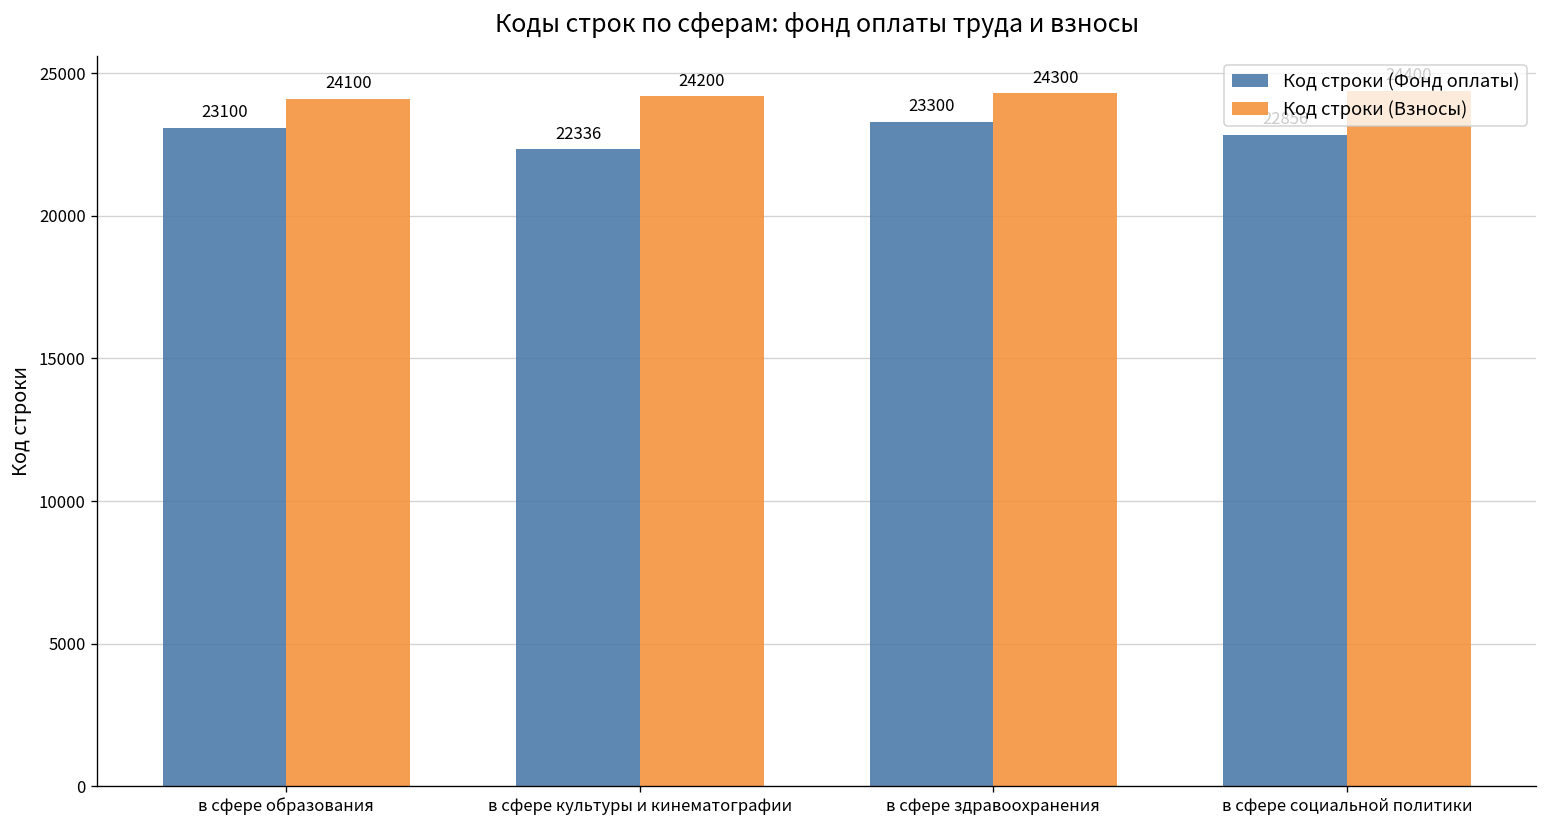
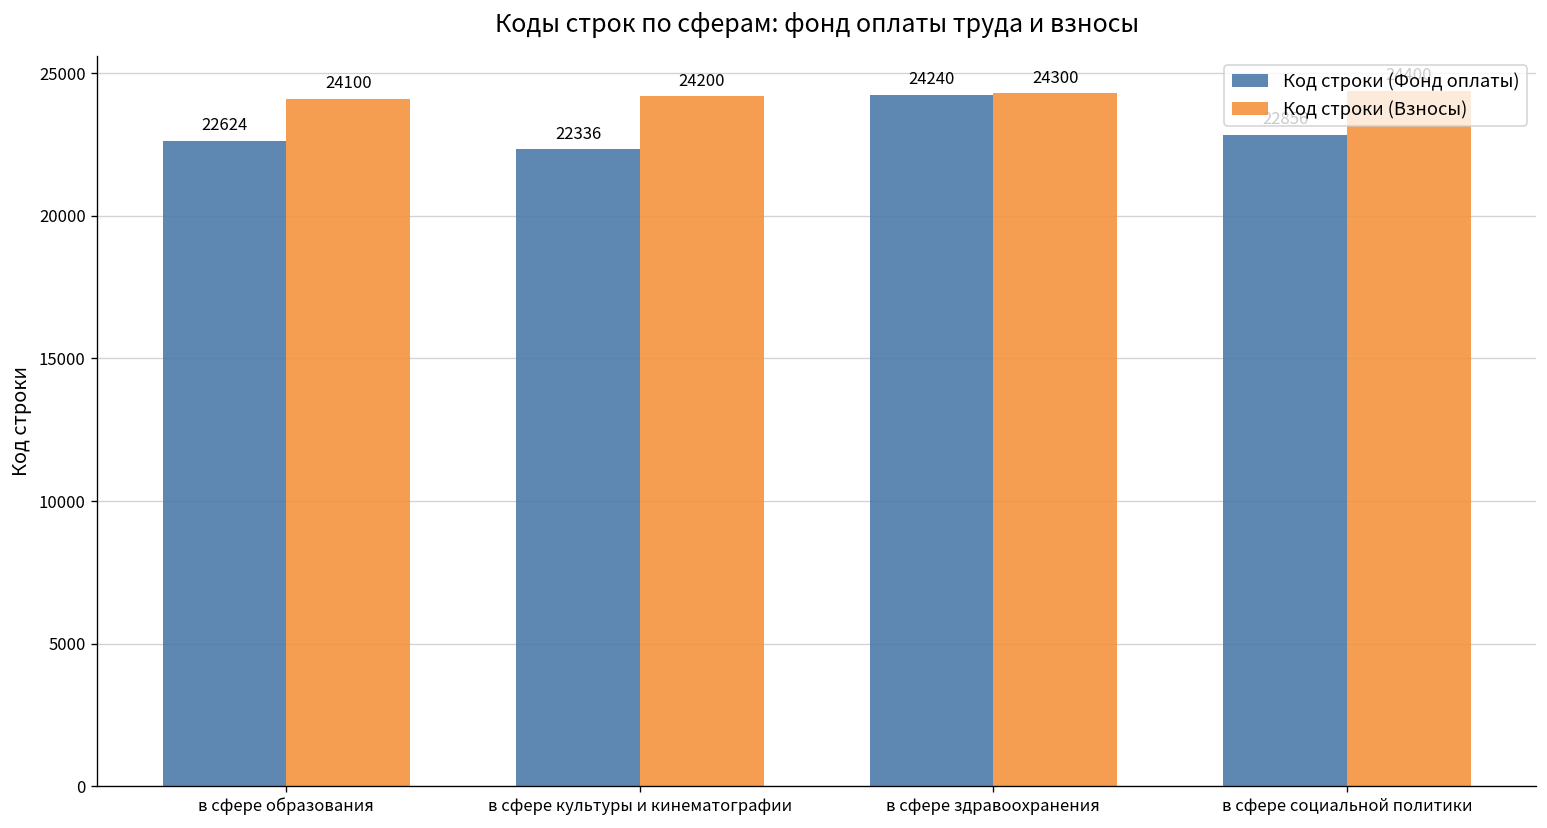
  {
    "Код строки (Фонд оплаты)": {
-     "в сфере образования": 23100,
+     "в сфере образования": 22624,
      "в сфере культуры и кинематографии": 22336,
-     "в сфере здравоохранения": 23300
+     "в сфере здравоохранения": 24240
    },
    "Код строки (Взносы)": {
      "в сфере образования": 24100,
      "в сфере культуры и кинематографии": 24200,
      "в сфере здравоохранения": 24300
    }
  }
